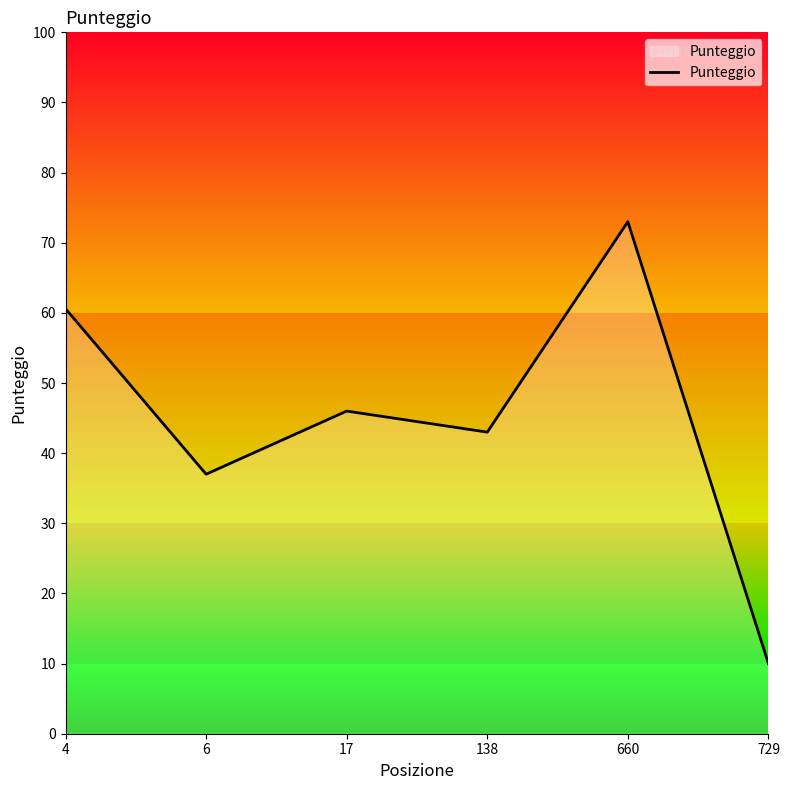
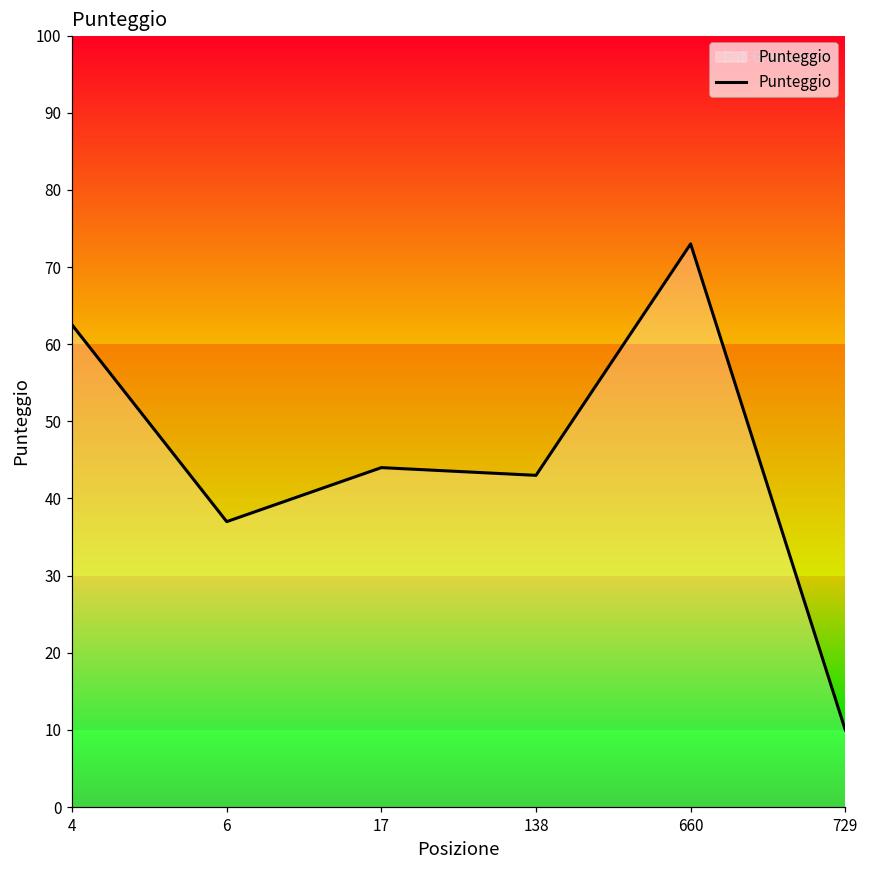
  {
-   "4": 61,
+   "4": 63,
    "6": 37,
-   "17": 46,
+   "17": 44,
    "138": 43,
    "660": 73,
    "729": 10
  }
